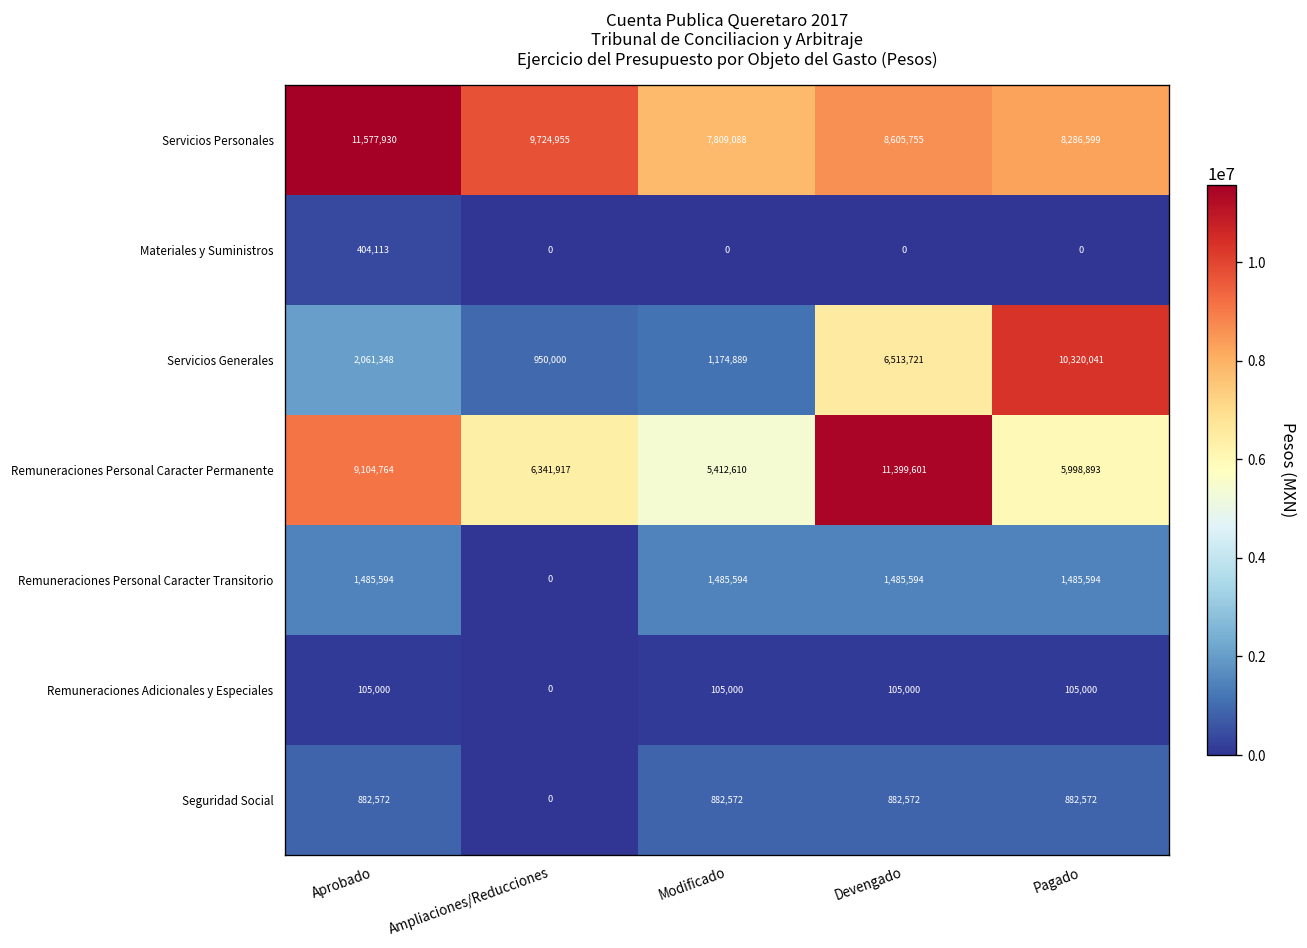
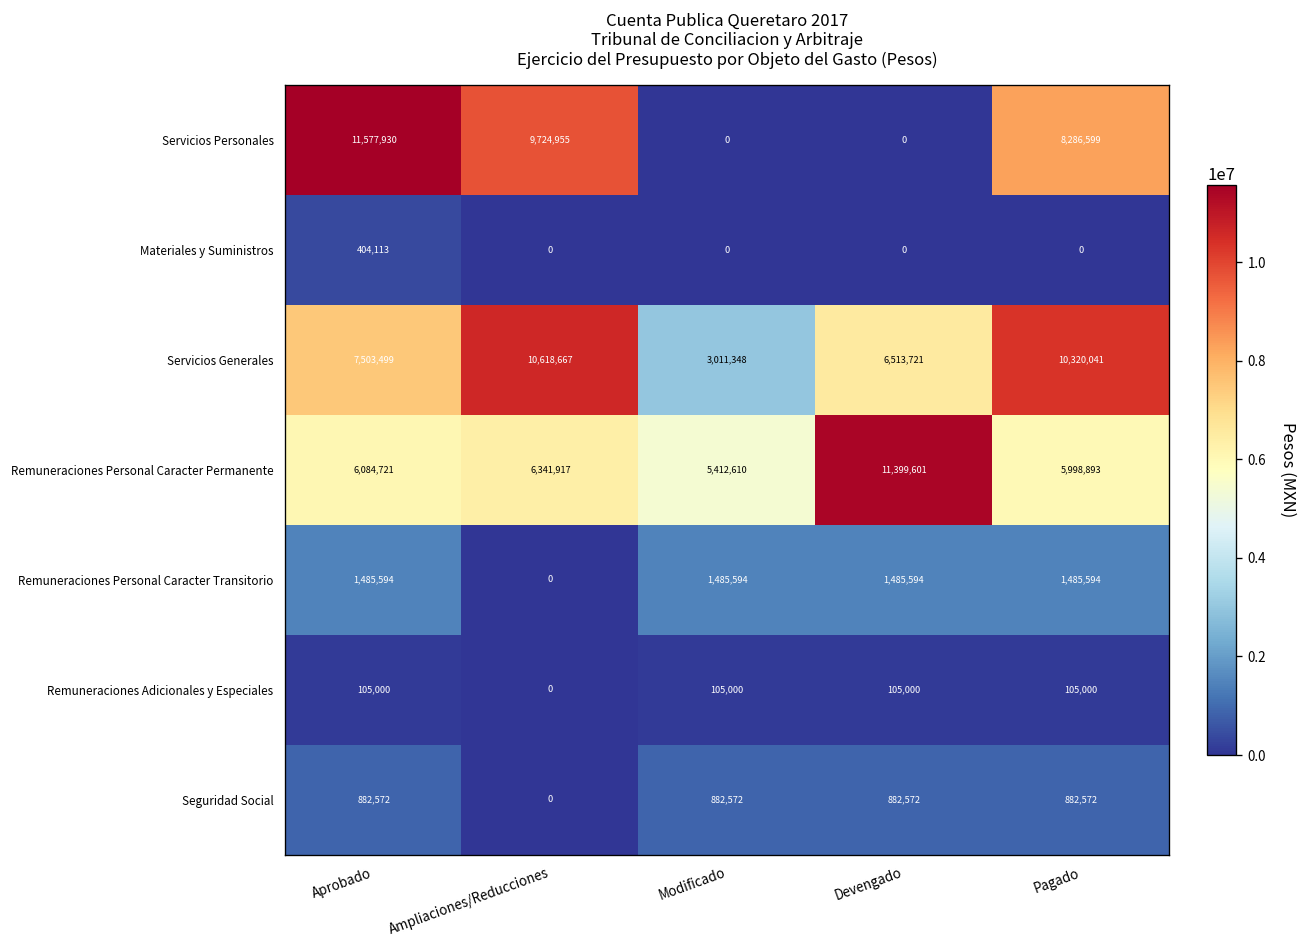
  {
    "Servicios Personales": {
      "Aprobado": "11,577,930",
      "Ampliaciones/Reducciones": "9,724,955",
-     "Modificado": "7,809,088",
-     "Devengado": "8,605,755",
+     "Modificado": "0",
+     "Devengado": "0",
      "Pagado": "8,286,599"
    },
    "Materiales y Suministros": {
      "Aprobado": "404,113",
      "Ampliaciones/Reducciones": "0",
      "Modificado": "0",
      "Devengado": "0",
      "Pagado": "0"
    },
    "Servicios Generales": {
-     "Aprobado": "2,061,348",
-     "Ampliaciones/Reducciones": "950,000",
-     "Modificado": "1,174,889",
+     "Aprobado": "7,503,499",
+     "Ampliaciones/Reducciones": "10,618,667",
+     "Modificado": "3,011,348",
      "Devengado": "6,513,721",
      "Pagado": "10,320,041"
    },
    "Remuneraciones Personal Caracter Permanente": {
-     "Aprobado": "9,104,764",
+     "Aprobado": "6,084,721",
      "Ampliaciones/Reducciones": "6,341,917",
      "Modificado": "5,412,610",
      "Devengado": "11,399,601",
      "Pagado": "5,998,893"
    },
    "Remuneraciones Personal Caracter Transitorio": {
      "Aprobado": "1,485,594",
      "Ampliaciones/Reducciones": "0",
      "Modificado": "1,485,594",
      "Devengado": "1,485,594",
      "Pagado": "1,485,594"
    },
    "Remuneraciones Adicionales y Especiales": {
      "Aprobado": "105,000",
      "Ampliaciones/Reducciones": "0",
      "Modificado": "105,000",
      "Devengado": "105,000",
      "Pagado": "105,000"
    },
    "Seguridad Social": {
      "Aprobado": "882,572",
      "Ampliaciones/Reducciones": "0",
      "Modificado": "882,572",
      "Devengado": "882,572",
      "Pagado": "882,572"
    }
  }
